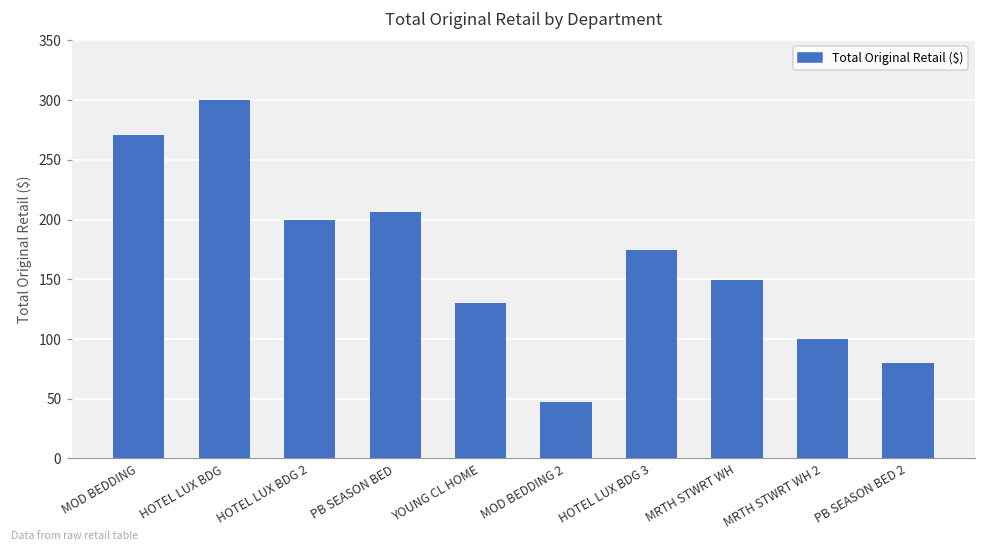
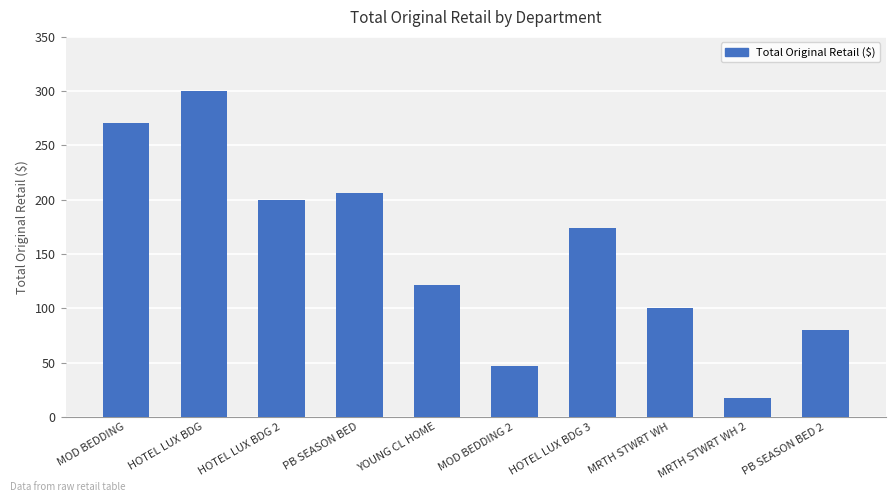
  {
    "MOD BEDDING": 271,
    "HOTEL LUX BDG": 300,
    "HOTEL LUX BDG 2": 200,
    "PB SEASON BED": 206,
-   "YOUNG CL HOME": 130,
+   "YOUNG CL HOME": 122,
    "MOD BEDDING 2": 47,
    "HOTEL LUX BDG 3": 174,
-   "MRTH STWRT WH": 149,
-   "MRTH STWRT WH 2": 100,
+   "MRTH STWRT WH": 100,
+   "MRTH STWRT WH 2": 17,
    "PB SEASON BED 2": 80
  }
